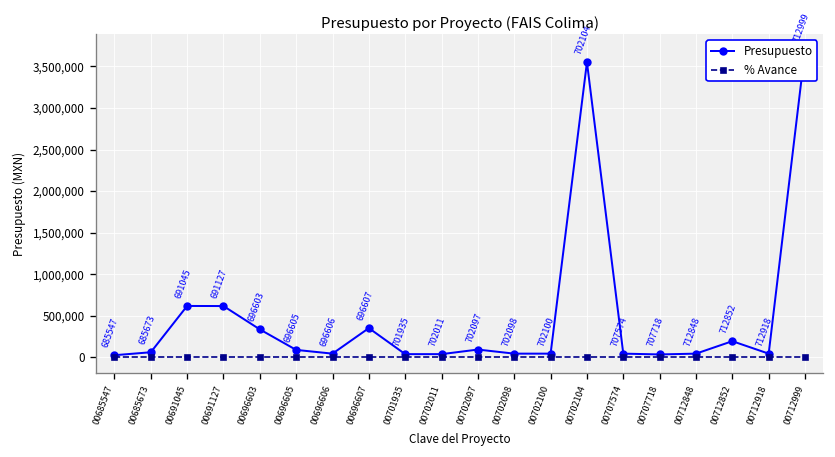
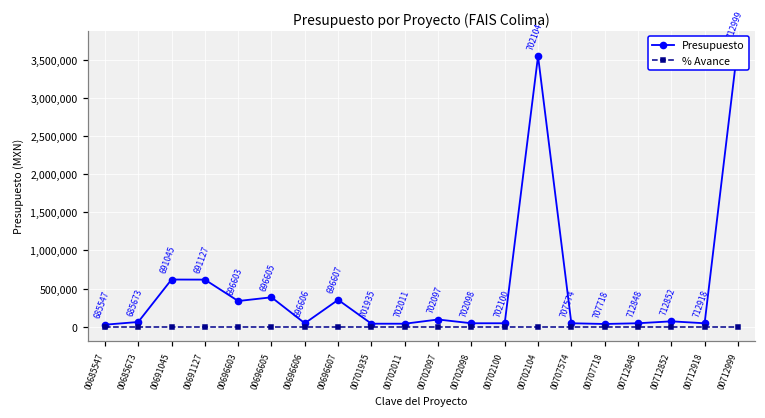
  {
    "Presupuesto": {
-     "00696605": "100,000",
-     "00712852": "200,000"
+     "00696605": "400,000",
+     "00712852": "100,000"
    },
    "% Avance": {
      "00685673": "0",
      "00691045": "0",
      "00691127": "0",
      "00696603": "0",
      "00696605": "0",
      "00696606": "0",
      "00696607": "0",
      "00701935": "0",
      "00702011": "0",
      "00702097": "0",
      "00702098": "0",
      "00702100": "0",
      "00702104": "0",
      "00707574": "0",
      "00712848": "0",
      "00712852": "0",
      "00712918": "0",
      "00712999": "0"
    }
  }
